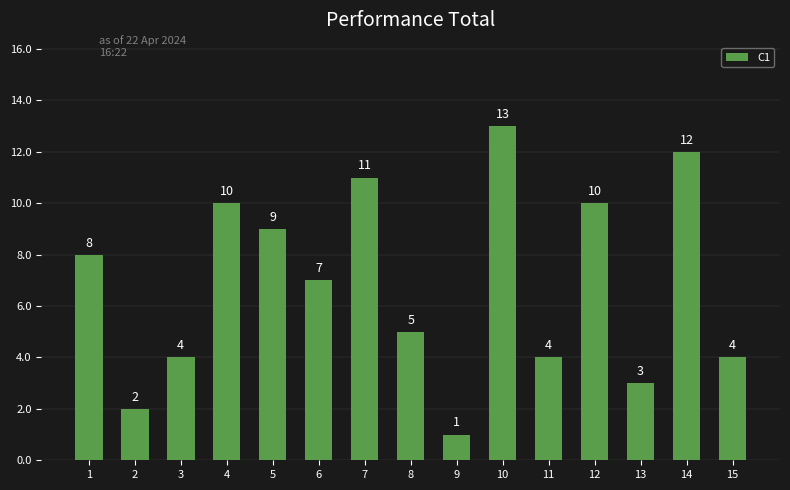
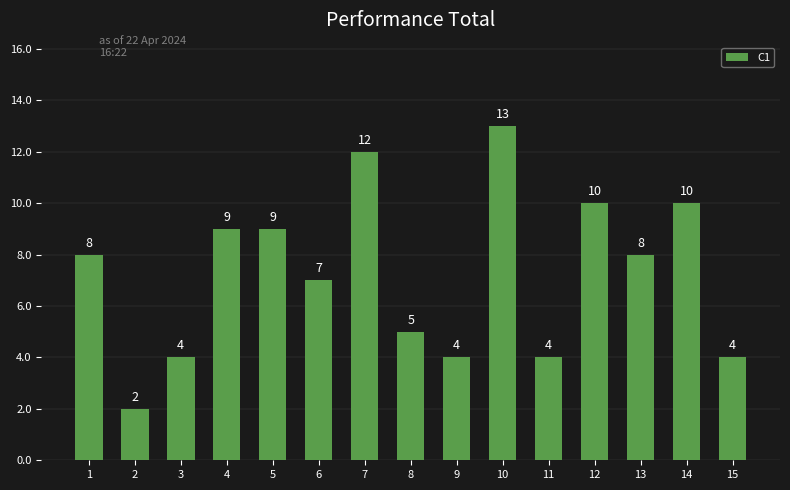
  {
    "1": 8,
    "2": 2,
    "3": 4,
-   "4": 10,
+   "4": 9,
    "5": 9,
    "6": 7,
-   "7": 11,
+   "7": 12,
    "8": 5,
-   "9": 1,
+   "9": 4,
    "10": 13,
    "11": 4,
    "12": 10,
-   "13": 3,
-   "14": 12,
+   "13": 8,
+   "14": 10,
    "15": 4
  }
